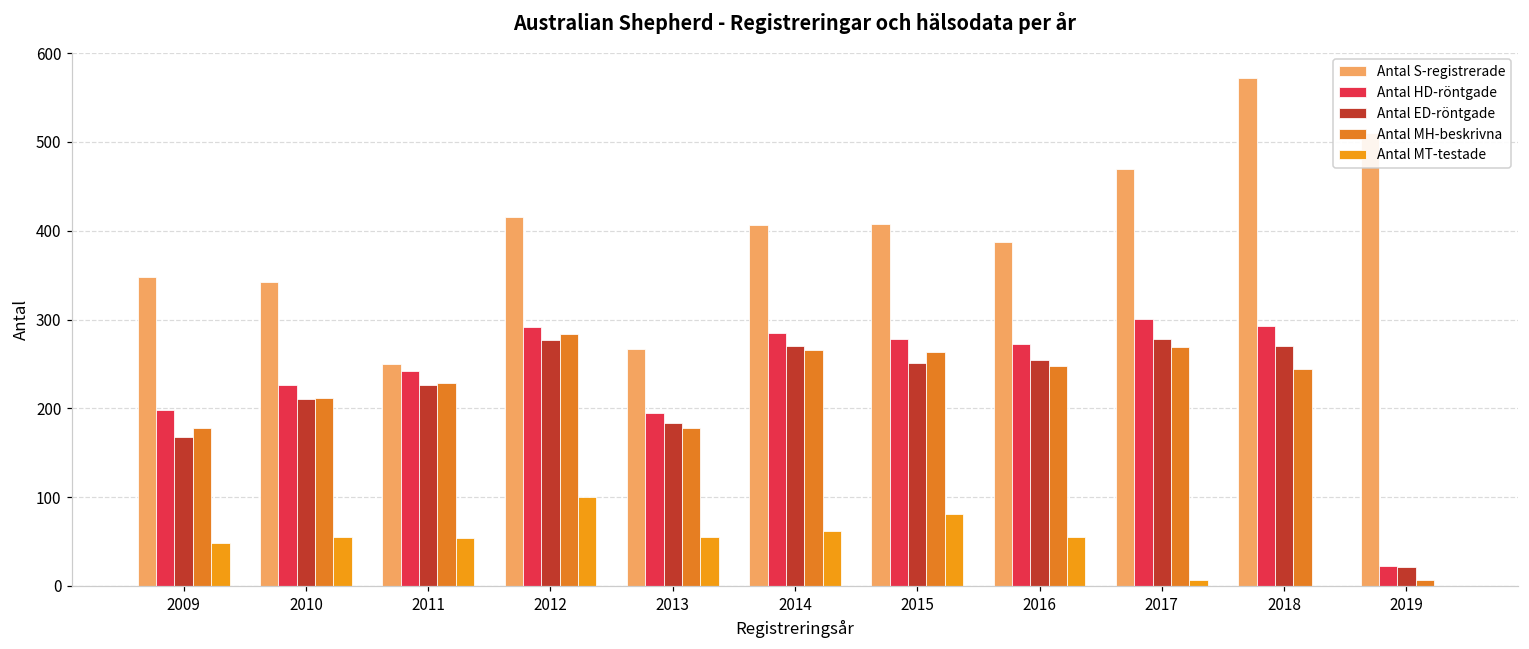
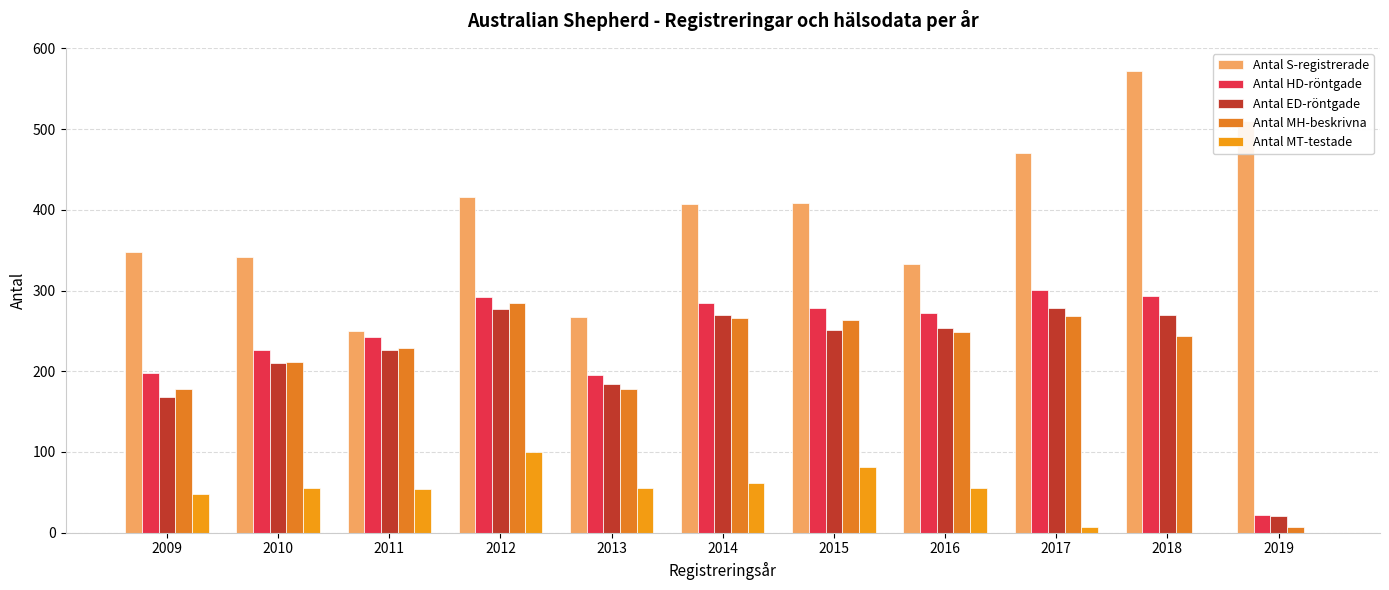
  {
    "Antal S-registrerade": {
      "2009": 350,
      "2010": 340,
      "2011": 250,
      "2012": 420,
      "2013": 270,
      "2014": 410,
      "2015": 410,
-     "2016": 390,
+     "2016": 330,
      "2017": 470,
      "2018": 570
    }
  }
